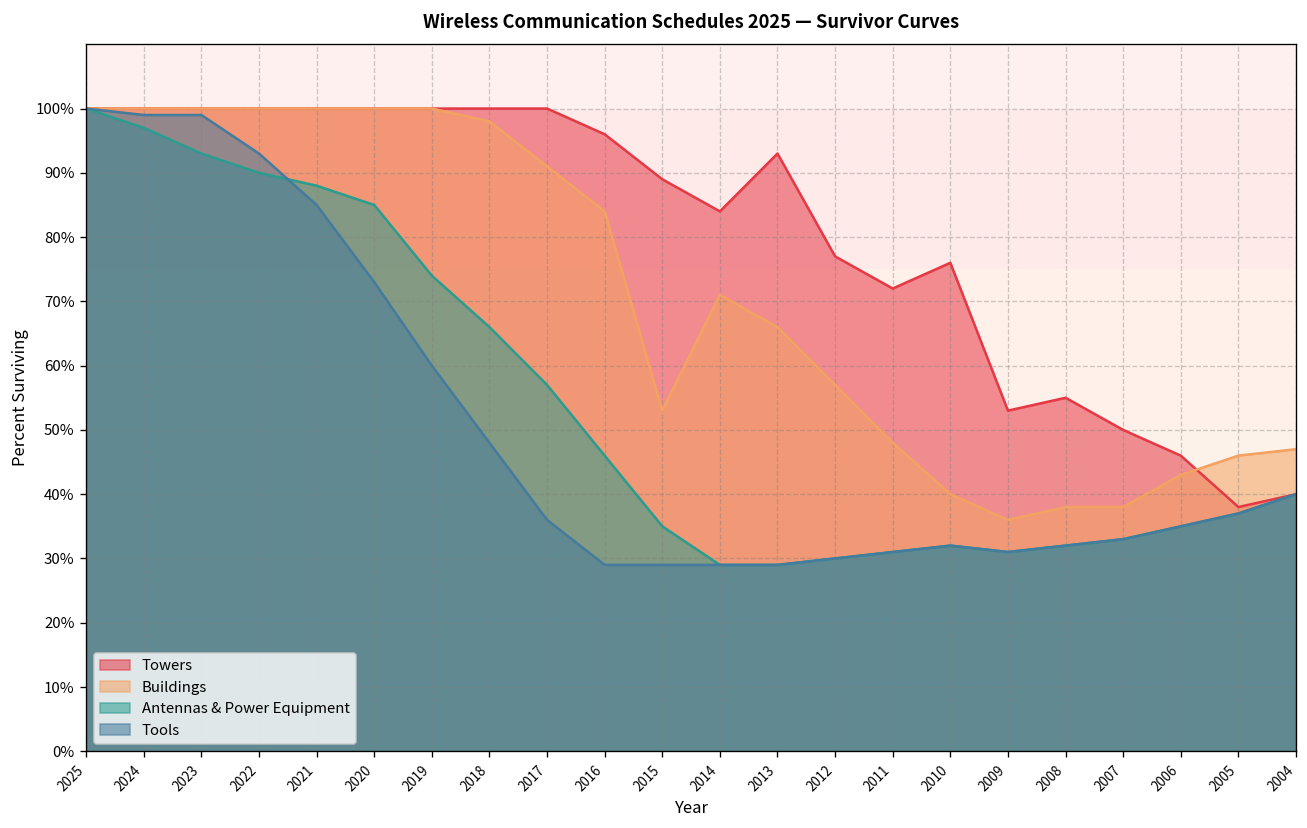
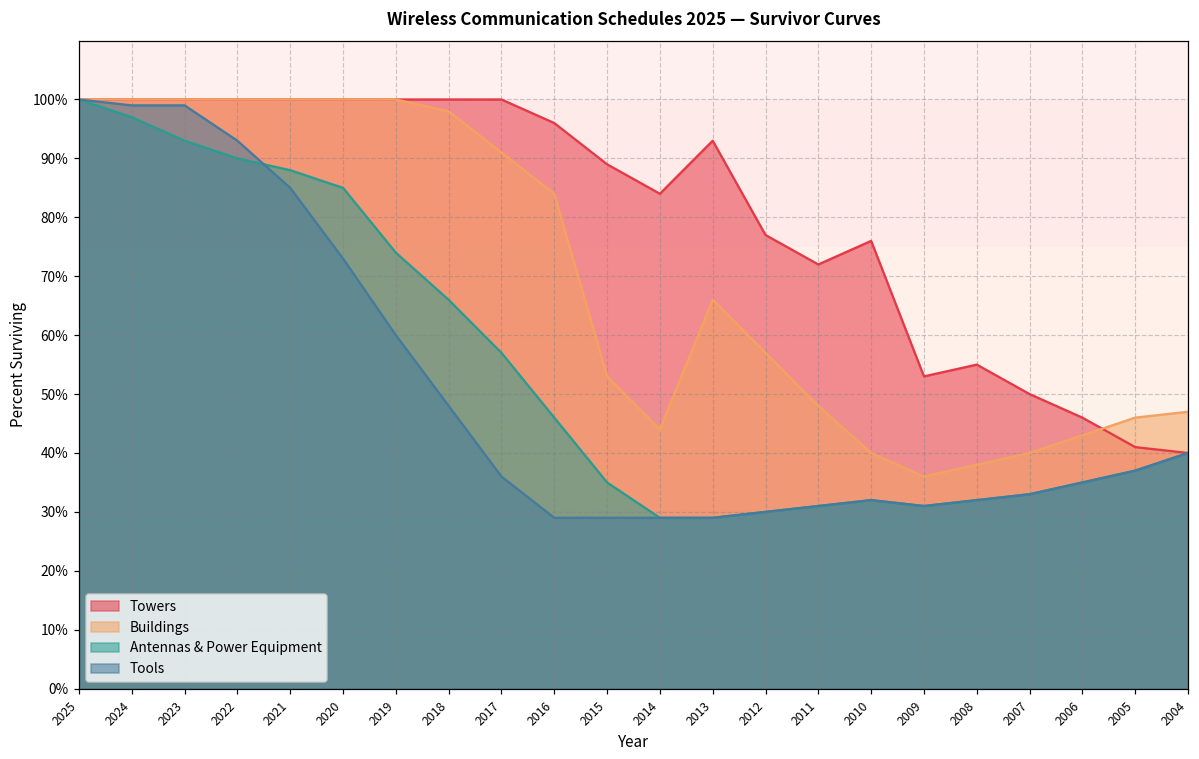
  {
    "Towers": {
      "2018": "100%",
      "2017": "100%",
      "2016": "96%",
      "2015": "89%",
      "2014": "84%",
      "2013": "93%",
      "2012": "77%",
      "2011": "72%",
      "2010": "76%",
      "2009": "53%",
      "2008": "55%",
      "2007": "50%",
      "2006": "46%",
-     "2005": "38%"
+     "2005": "41%"
    },
    "Buildings": {
      "2018": "98%",
      "2017": "91%",
      "2016": "84%",
      "2015": "53%",
-     "2014": "71%",
+     "2014": "44%",
      "2013": "66%",
      "2012": "57%",
      "2011": "48%",
      "2010": "40%",
      "2009": "36%",
      "2008": "38%",
-     "2007": "38%",
+     "2007": "40%",
      "2006": "43%",
      "2005": "46%",
      "2004": "47%"
    }
  }
